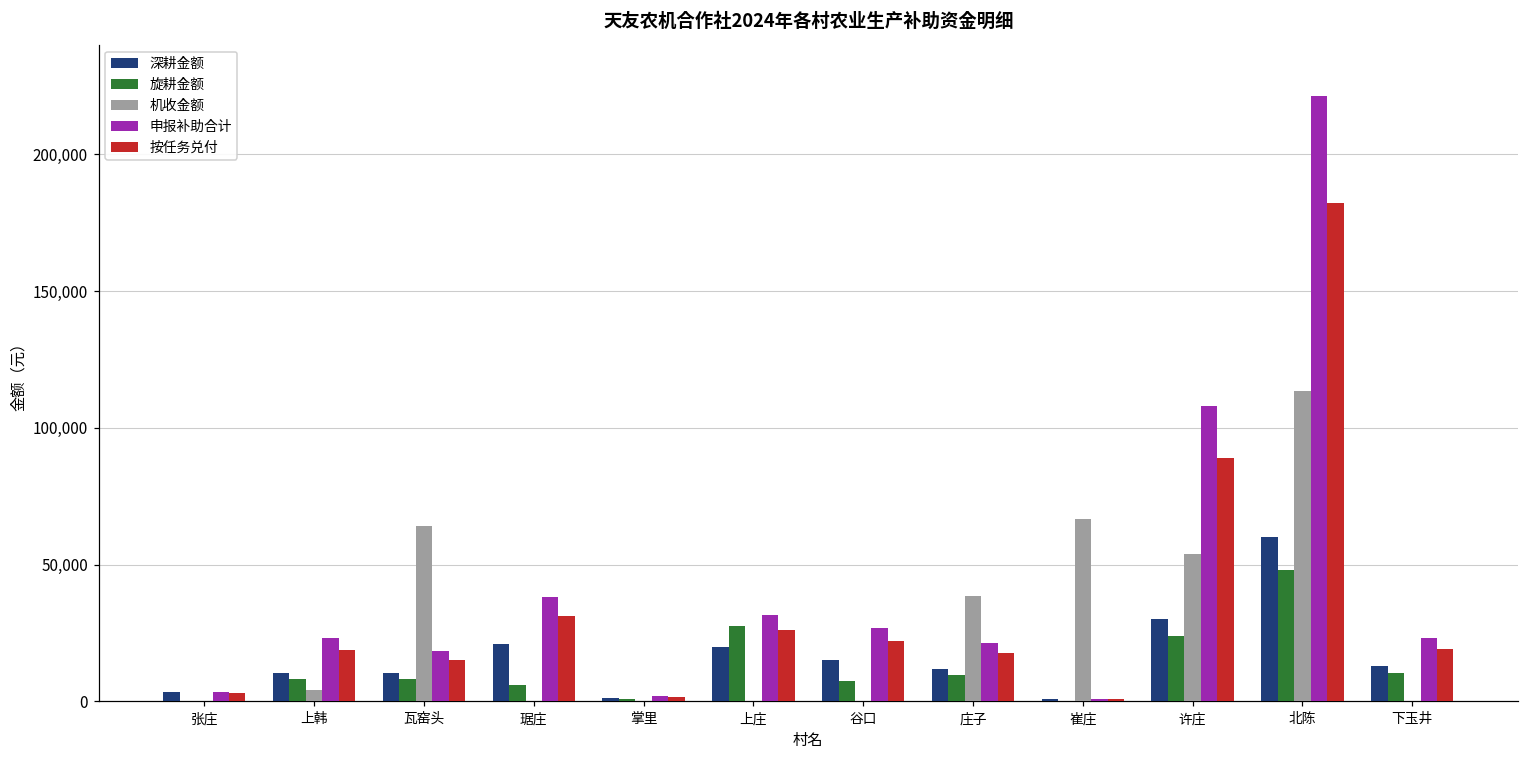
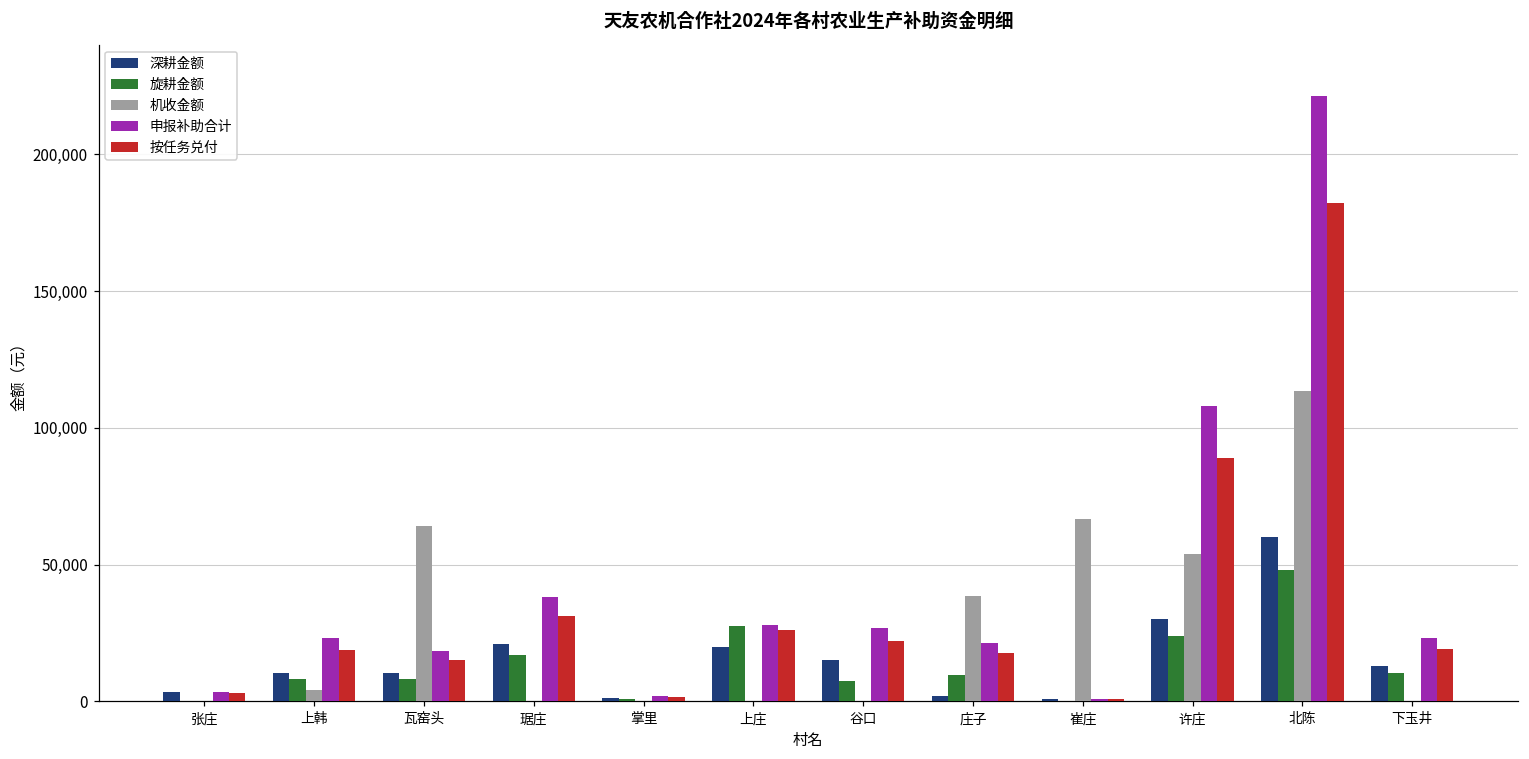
  {
    "深耕金额": {
      "张庄": "4,000",
      "上韩": "10,000",
      "瓦窑头": "10,000",
      "琚庄": "21,000",
      "掌里": "1,000",
      "上庄": "20,000",
      "谷口": "15,000",
-     "庄子": "12,000",
+     "庄子": "2,000",
      "崔庄": "1,000",
      "许庄": "30,000",
      "北陈": "60,000",
      "下玉井": "13,000"
    },
    "旋耕金额": {
      "张庄": "0",
      "上韩": "8,000",
      "瓦窑头": "8,000",
-     "琚庄": "6,000",
+     "琚庄": "17,000",
      "上庄": "28,000",
      "谷口": "8,000",
      "庄子": "10,000",
      "崔庄": "0",
      "许庄": "24,000",
      "北陈": "48,000",
      "下玉井": "10,000"
    },
    "机收金额": {
      "张庄": "0",
      "上韩": "4,000",
      "瓦窑头": "64,000",
      "琚庄": "0",
      "掌里": "0",
      "上庄": "0",
      "谷口": "0",
      "庄子": "39,000",
      "崔庄": "67,000",
      "许庄": "54,000",
      "北陈": "113,000",
      "下玉井": "0"
    },
    "申报补助合计": {
      "张庄": "4,000",
      "上韩": "23,000",
      "瓦窑头": "19,000",
      "琚庄": "38,000",
      "掌里": "2,000",
-     "上庄": "32,000",
+     "上庄": "28,000",
      "谷口": "27,000",
      "庄子": "21,000",
      "崔庄": "1,000",
      "许庄": "108,000",
      "北陈": "221,000",
      "下玉井": "23,000"
    },
    "按任务兑付": {
      "张庄": "3,000",
      "上韩": "19,000",
      "瓦窑头": "15,000",
      "琚庄": "31,000",
      "掌里": "2,000",
      "上庄": "26,000",
      "谷口": "22,000",
      "庄子": "18,000",
      "许庄": "89,000",
      "北陈": "182,000",
      "下玉井": "19,000"
    }
  }
